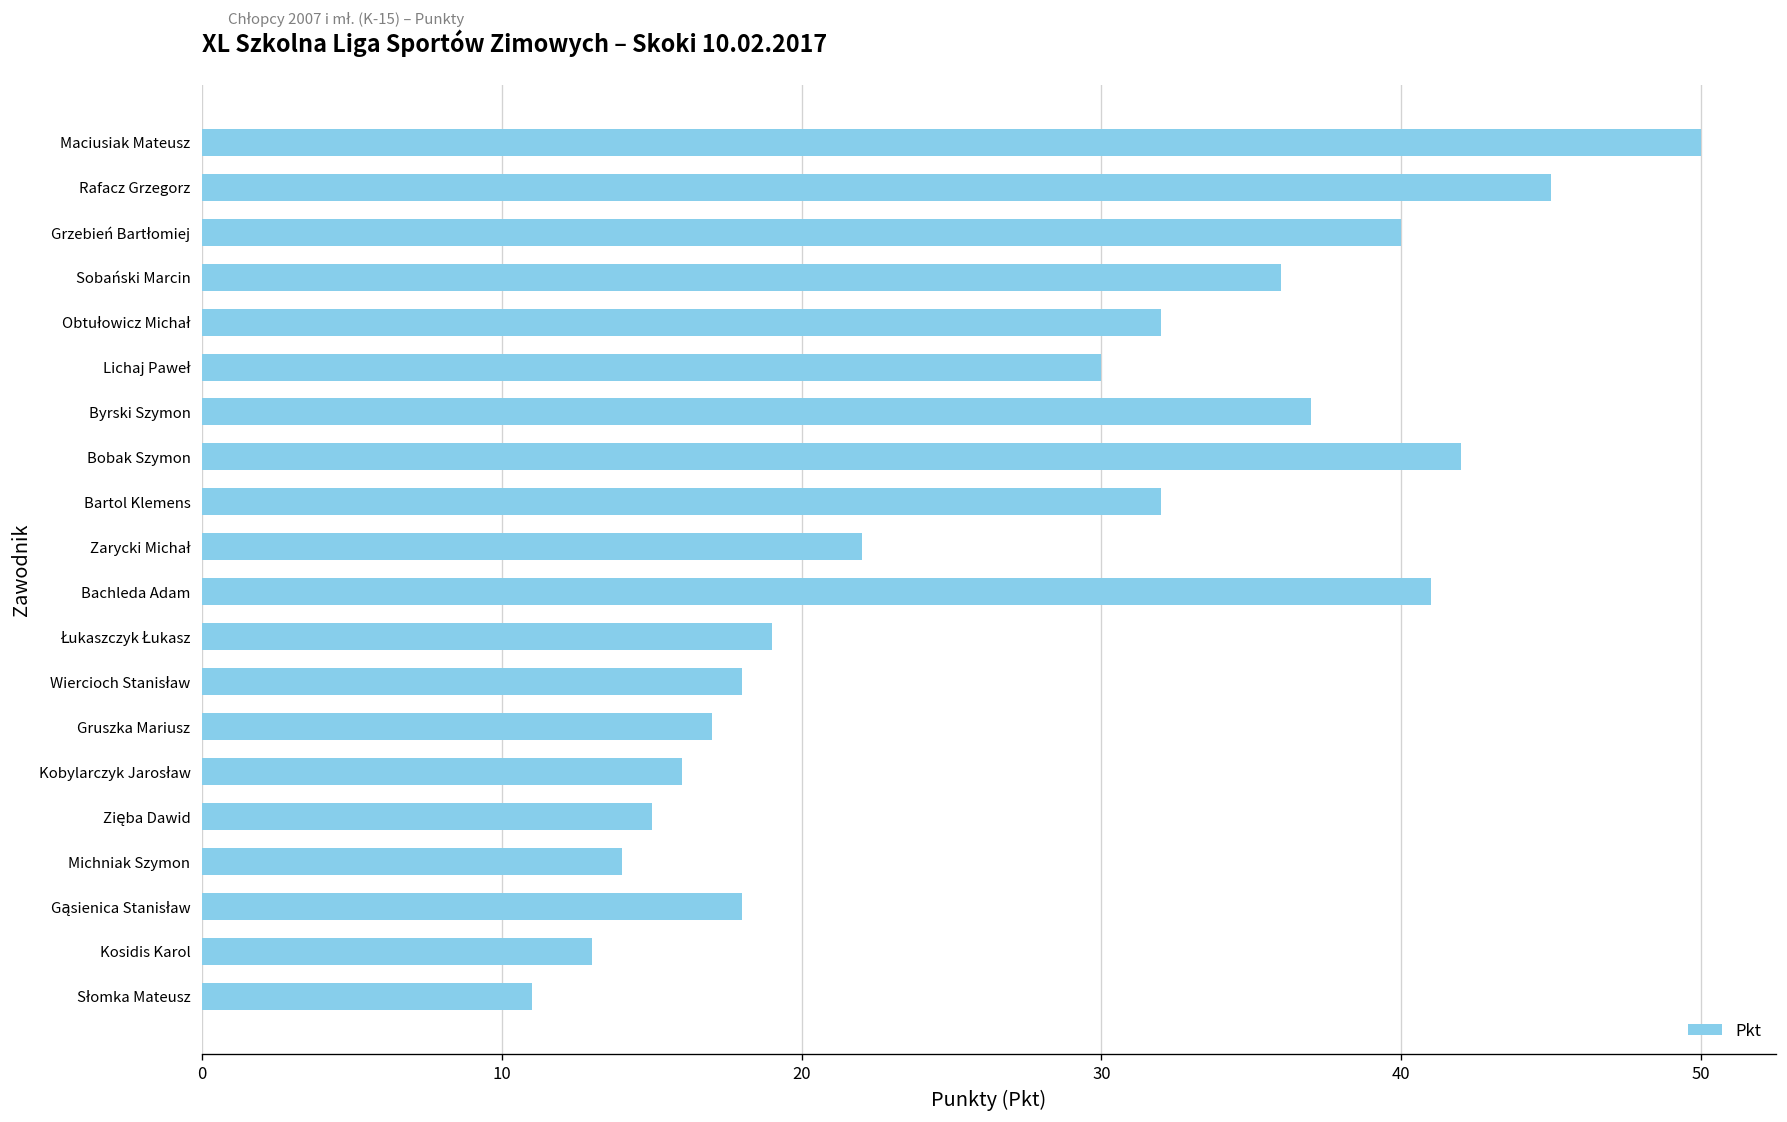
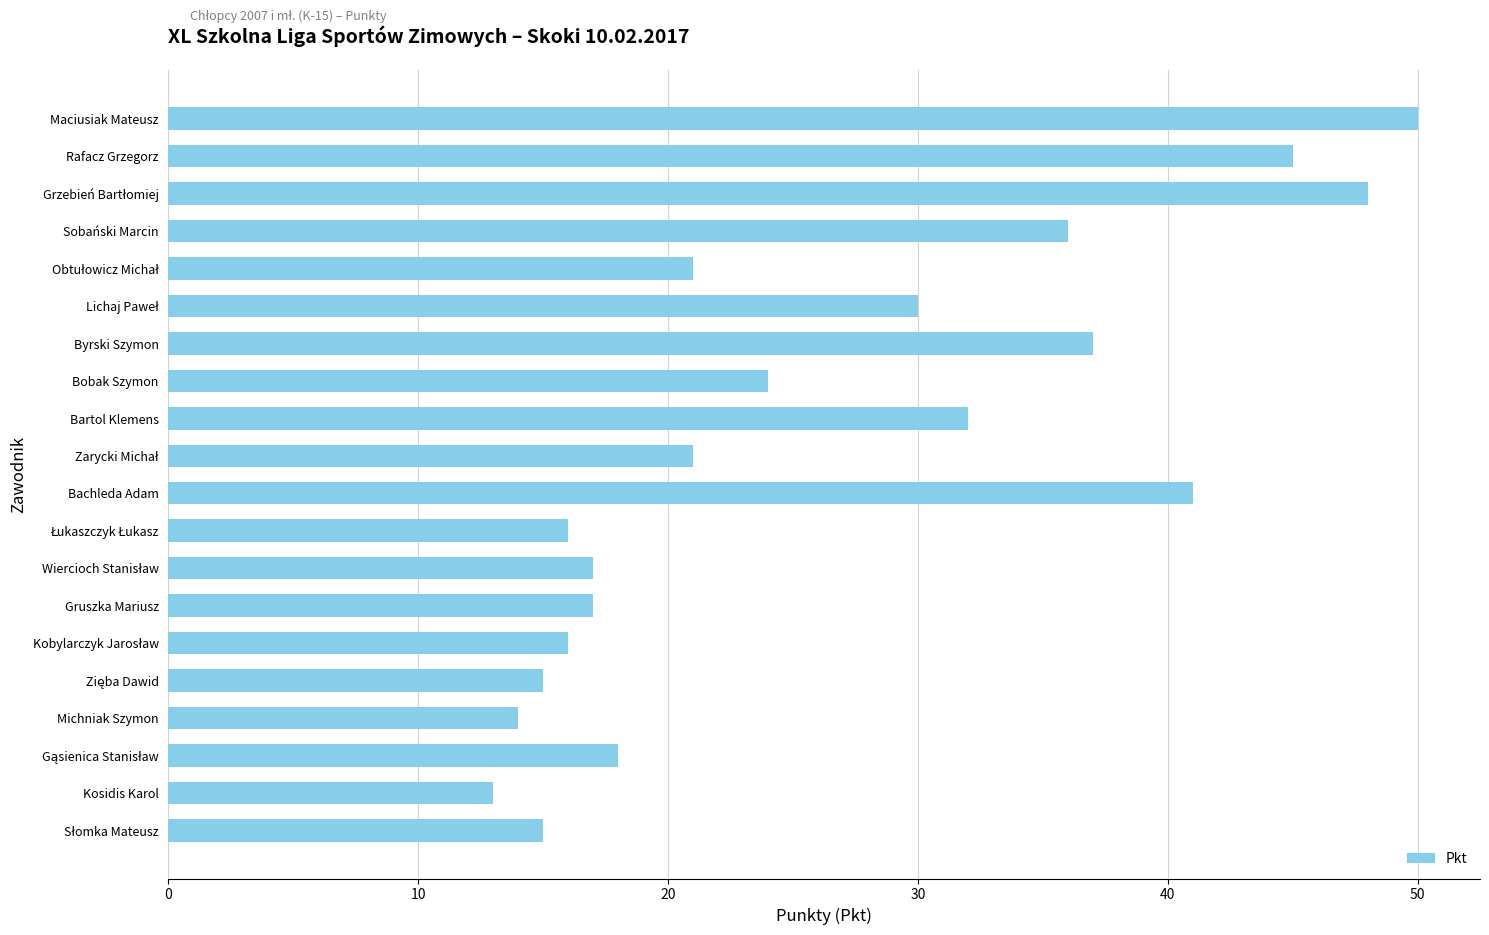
  {
    "Maciusiak Mateusz": 50,
    "Rafacz Grzegorz": 45,
-   "Grzebień Bartłomiej": 40,
+   "Grzebień Bartłomiej": 48,
    "Sobański Marcin": 36,
-   "Obtułowicz Michał": 32,
+   "Obtułowicz Michał": 21,
    "Lichaj Paweł": 30,
    "Byrski Szymon": 37,
-   "Bobak Szymon": 42,
+   "Bobak Szymon": 24,
    "Bartol Klemens": 32,
-   "Zarycki Michał": 22,
+   "Zarycki Michał": 21,
    "Bachleda Adam": 41,
-   "Łukaszczyk Łukasz": 19,
-   "Wiercioch Stanisław": 18,
+   "Łukaszczyk Łukasz": 16,
+   "Wiercioch Stanisław": 17,
    "Gruszka Mariusz": 17,
    "Kobylarczyk Jarosław": 16,
    "Zięba Dawid": 15,
    "Michniak Szymon": 14,
    "Gąsienica Stanisław": 18,
    "Kosidis Karol": 13,
-   "Słomka Mateusz": 11
+   "Słomka Mateusz": 15
  }
